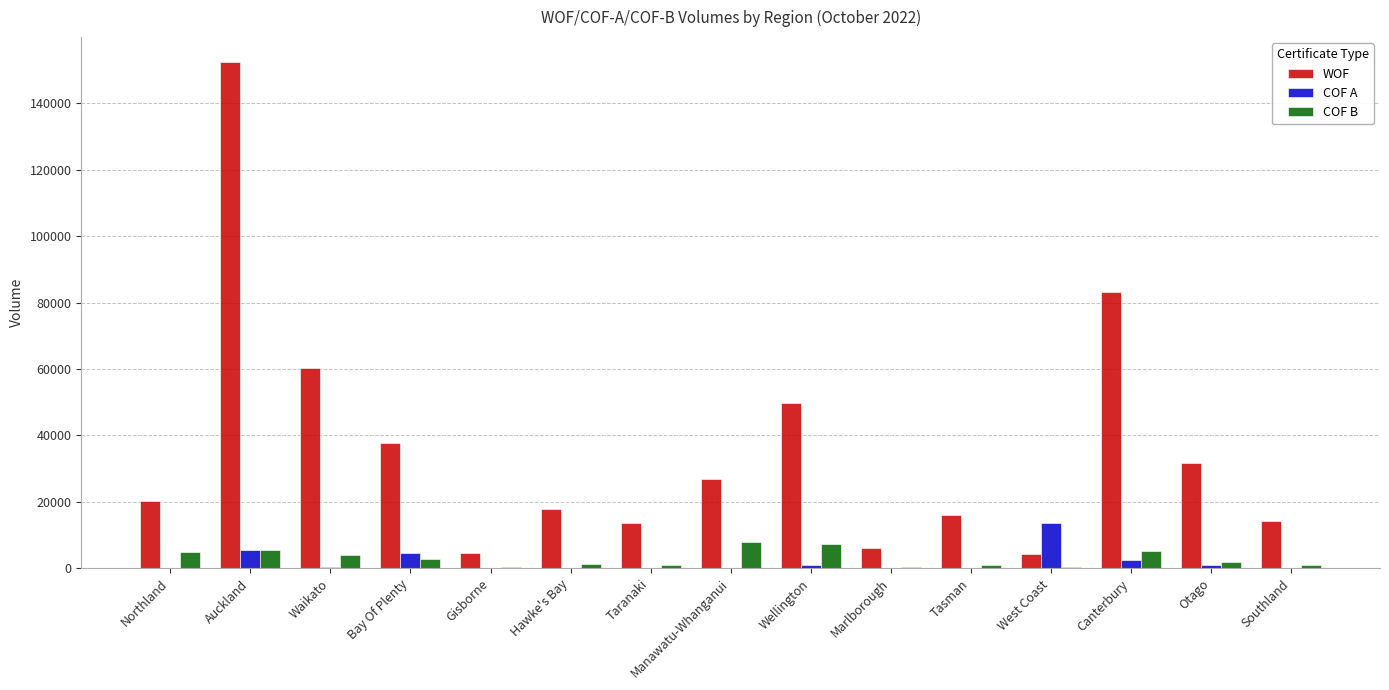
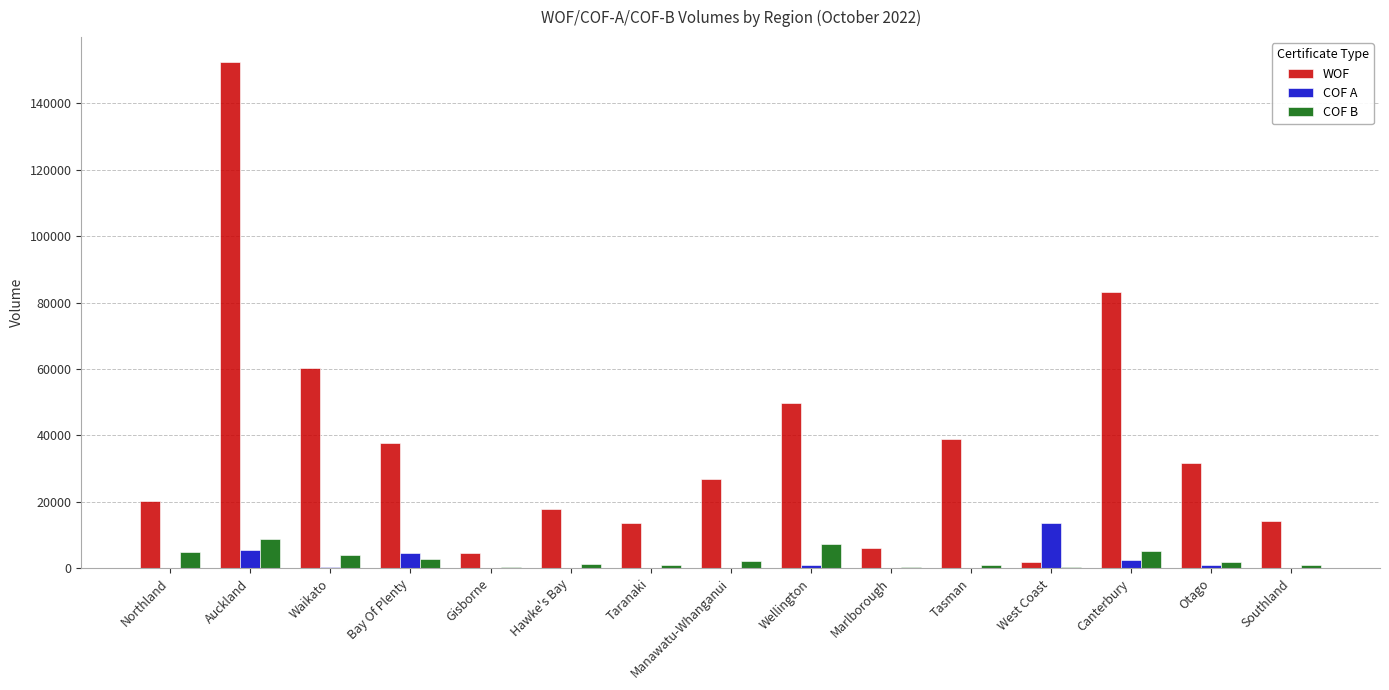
  {
    "WOF": {
      "Northland": 20000,
      "Auckland": 152000,
      "Waikato": 60000,
      "Bay Of Plenty": 38000,
      "Gisborne": 5000,
      "Hawke's Bay": 18000,
      "Taranaki": 14000,
      "Manawatu-Whanganui": 27000,
      "Wellington": 50000,
      "Marlborough": 6000,
-     "Tasman": 16000,
-     "West Coast": 4000,
+     "Tasman": 39000,
+     "West Coast": 2000,
      "Canterbury": 83000,
      "Otago": 32000,
      "Southland": 14000
    },
    "COF A": {
      "Auckland": 6000,
      "Bay Of Plenty": 5000,
      "Wellington": 1000,
      "West Coast": 14000,
      "Canterbury": 2000,
      "Otago": 1000
    },
    "COF B": {
      "Northland": 5000,
-     "Auckland": 6000,
+     "Auckland": 9000,
      "Waikato": 4000,
      "Bay Of Plenty": 3000,
      "Hawke's Bay": 1000,
      "Taranaki": 1000,
-     "Manawatu-Whanganui": 8000,
+     "Manawatu-Whanganui": 2000,
      "Wellington": 7000,
      "Tasman": 1000,
      "Canterbury": 5000,
      "Otago": 2000,
      "Southland": 1000
    }
  }
